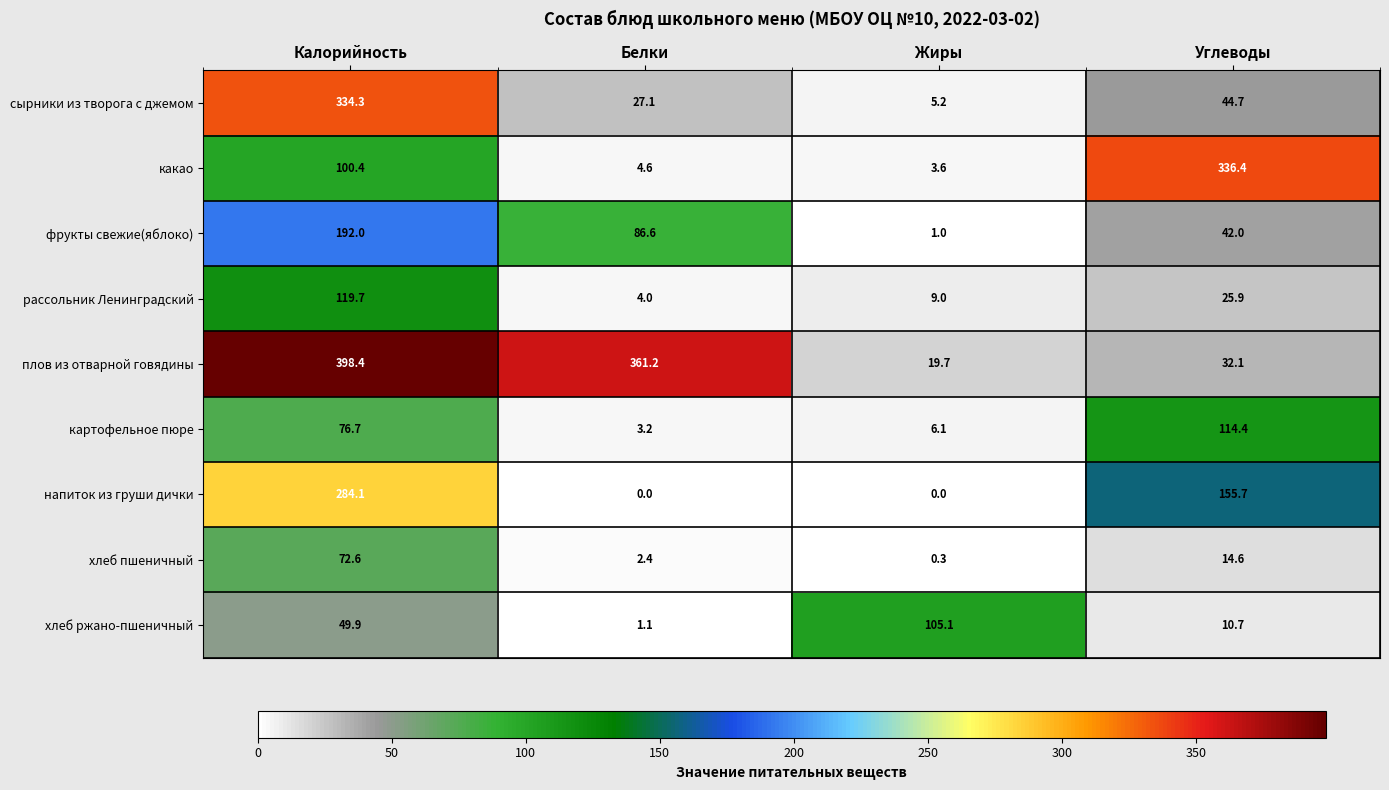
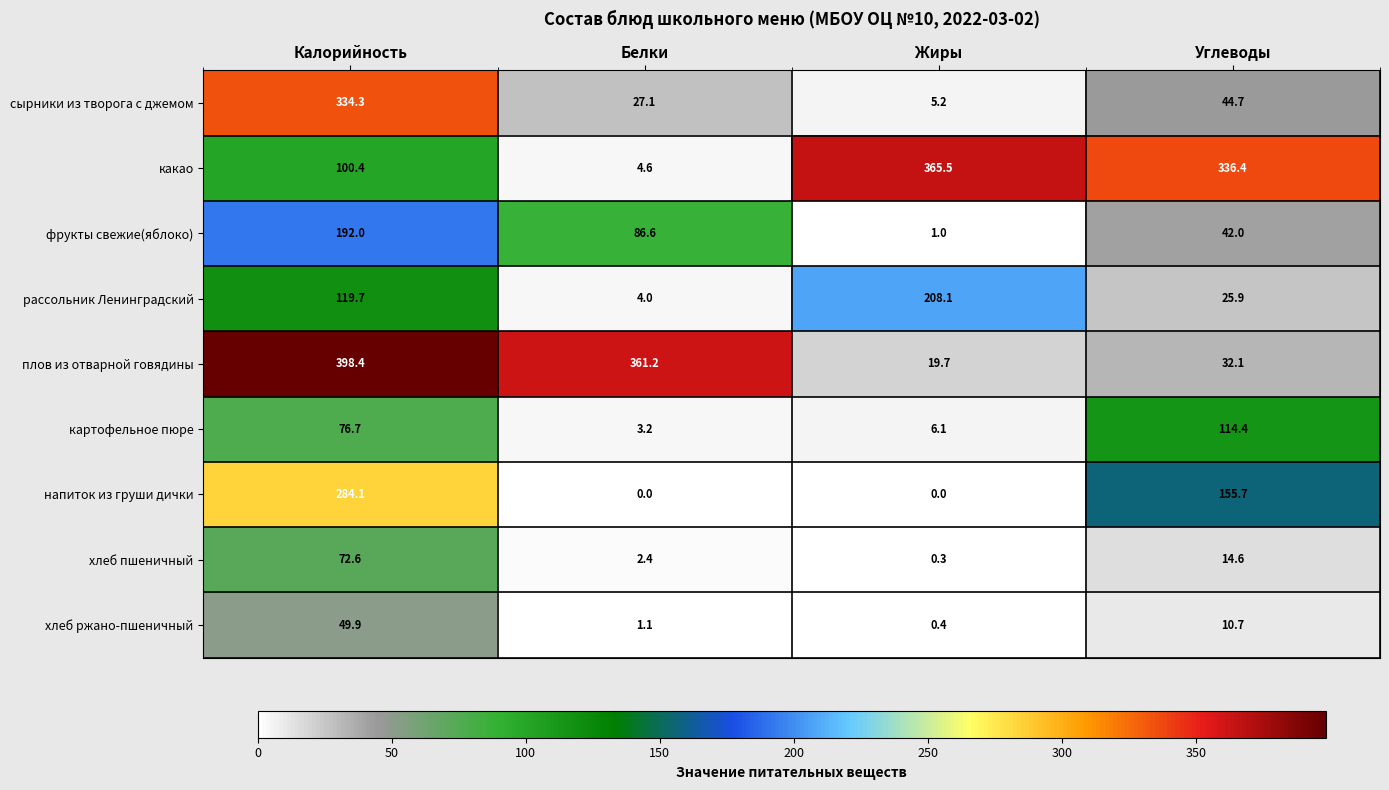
  {
    "сырники из творога с джемом": {
      "Калорийность": 334.3,
      "Белки": 27.1,
      "Жиры": 5.2,
      "Углеводы": 44.7
    },
    "какао": {
      "Калорийность": 100.4,
      "Белки": 4.6,
-     "Жиры": 3.6,
+     "Жиры": 365.5,
      "Углеводы": 336.4
    },
    "фрукты свежие(яблоко)": {
      "Калорийность": 192.0,
      "Белки": 86.6,
      "Жиры": 1.0,
      "Углеводы": 42.0
    },
    "рассольник Ленинградский": {
      "Калорийность": 119.7,
      "Белки": 4.0,
-     "Жиры": 9.0,
+     "Жиры": 208.1,
      "Углеводы": 25.9
    },
    "плов из отварной говядины": {
      "Калорийность": 398.4,
      "Белки": 361.2,
      "Жиры": 19.7,
      "Углеводы": 32.1
    },
    "картофельное пюре": {
      "Калорийность": 76.7,
      "Белки": 3.2,
      "Жиры": 6.1,
      "Углеводы": 114.4
    },
    "напиток из груши дички": {
      "Калорийность": 284.1,
      "Белки": 0.0,
      "Жиры": 0.0,
      "Углеводы": 155.7
    },
    "хлеб пшеничный": {
      "Калорийность": 72.6,
      "Белки": 2.4,
      "Жиры": 0.3,
      "Углеводы": 14.6
    },
    "хлеб ржано-пшеничный": {
      "Калорийность": 49.9,
      "Белки": 1.1,
-     "Жиры": 105.1,
+     "Жиры": 0.4,
      "Углеводы": 10.7
    }
  }
